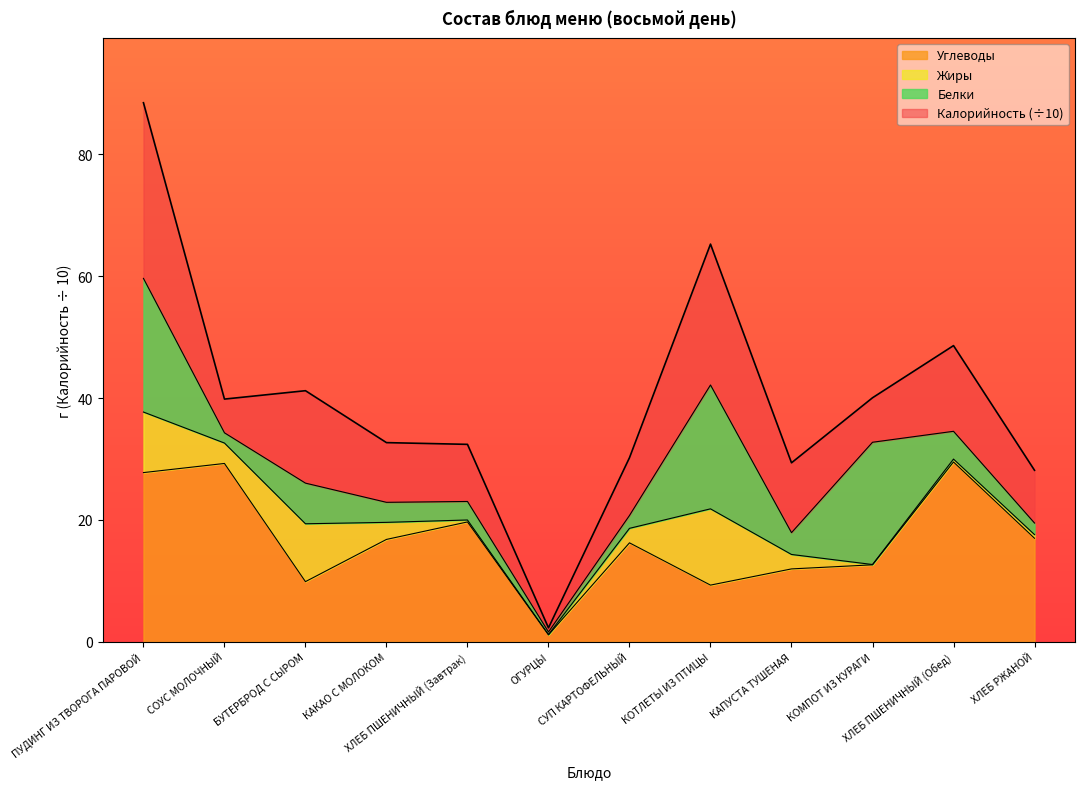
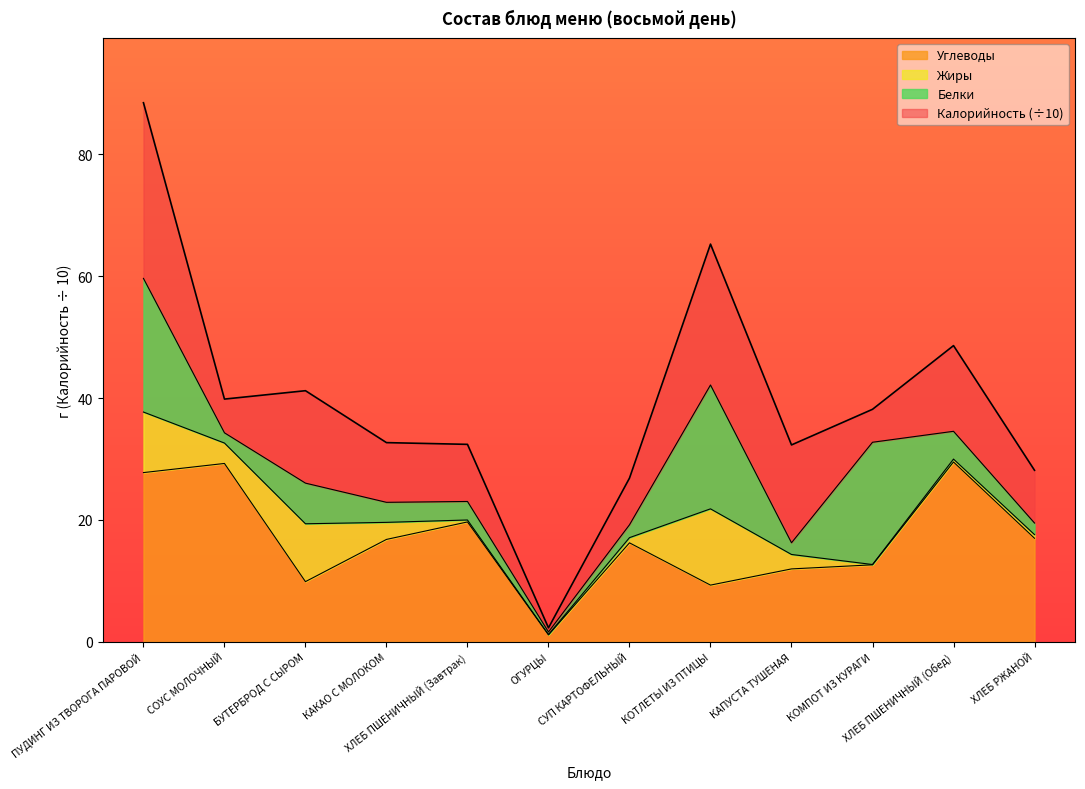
  {
    "Углеводы": {
      "ПУДИНГ ИЗ ТВОРОГА ПАРОВОЙ": 28,
      "СОУС МОЛОЧНЫЙ": 29,
      "БУТЕРБРОД С СЫРОМ": 10,
      "КАКАО С МОЛОКОМ": 17,
      "СУП КАРТОФЕЛЬНЫЙ": 16,
      "КОТЛЕТЫ ИЗ ПТИЦЫ": 9,
      "КАПУСТА ТУШЕНАЯ": 12,
      "ХЛЕБ ПШЕНИЧНЫЙ (Обед)": 30,
      "ХЛЕБ РЖАНОЙ": 17
    },
    "Жиры": {
      "ПУДИНГ ИЗ ТВОРОГА ПАРОВОЙ": 10,
      "СОУС МОЛОЧНЫЙ": 3,
      "БУТЕРБРОД С СЫРОМ": 10,
      "КАКАО С МОЛОКОМ": 3,
-     "СУП КАРТОФЕЛЬНЫЙ": 2,
+     "СУП КАРТОФЕЛЬНЫЙ": 1,
      "КОТЛЕТЫ ИЗ ПТИЦЫ": 13,
      "КАПУСТА ТУШЕНАЯ": 2,
      "ХЛЕБ ПШЕНИЧНЫЙ (Обед)": 0,
      "ХЛЕБ РЖАНОЙ": 1
    },
    "Белки": {
      "ПУДИНГ ИЗ ТВОРОГА ПАРОВОЙ": 22,
      "СОУС МОЛОЧНЫЙ": 2,
      "БУТЕРБРОД С СЫРОМ": 7,
      "КАКАО С МОЛОКОМ": 3,
      "ХЛЕБ ПШЕНИЧНЫЙ (Завтрак)": 3,
      "СУП КАРТОФЕЛЬНЫЙ": 2,
      "КОТЛЕТЫ ИЗ ПТИЦЫ": 20,
-     "КАПУСТА ТУШЕНАЯ": 4,
+     "КАПУСТА ТУШЕНАЯ": 2,
      "КОМПОТ ИЗ КУРАГИ": 20,
      "ХЛЕБ ПШЕНИЧНЫЙ (Обед)": 5,
      "ХЛЕБ РЖАНОЙ": 2
    },
    "Калорийность (÷10)": {
      "ПУДИНГ ИЗ ТВОРОГА ПАРОВОЙ": 29,
      "СОУС МОЛОЧНЫЙ": 6,
      "БУТЕРБРОД С СЫРОМ": 15,
      "КАКАО С МОЛОКОМ": 10,
      "ХЛЕБ ПШЕНИЧНЫЙ (Завтрак)": 9,
      "ОГУРЦЫ": 1,
-     "СУП КАРТОФЕЛЬНЫЙ": 9,
+     "СУП КАРТОФЕЛЬНЫЙ": 8,
      "КОТЛЕТЫ ИЗ ПТИЦЫ": 23,
-     "КАПУСТА ТУШЕНАЯ": 11,
-     "КОМПОТ ИЗ КУРАГИ": 7,
+     "КАПУСТА ТУШЕНАЯ": 16,
+     "КОМПОТ ИЗ КУРАГИ": 5,
      "ХЛЕБ ПШЕНИЧНЫЙ (Обед)": 14,
      "ХЛЕБ РЖАНОЙ": 9
    }
  }
